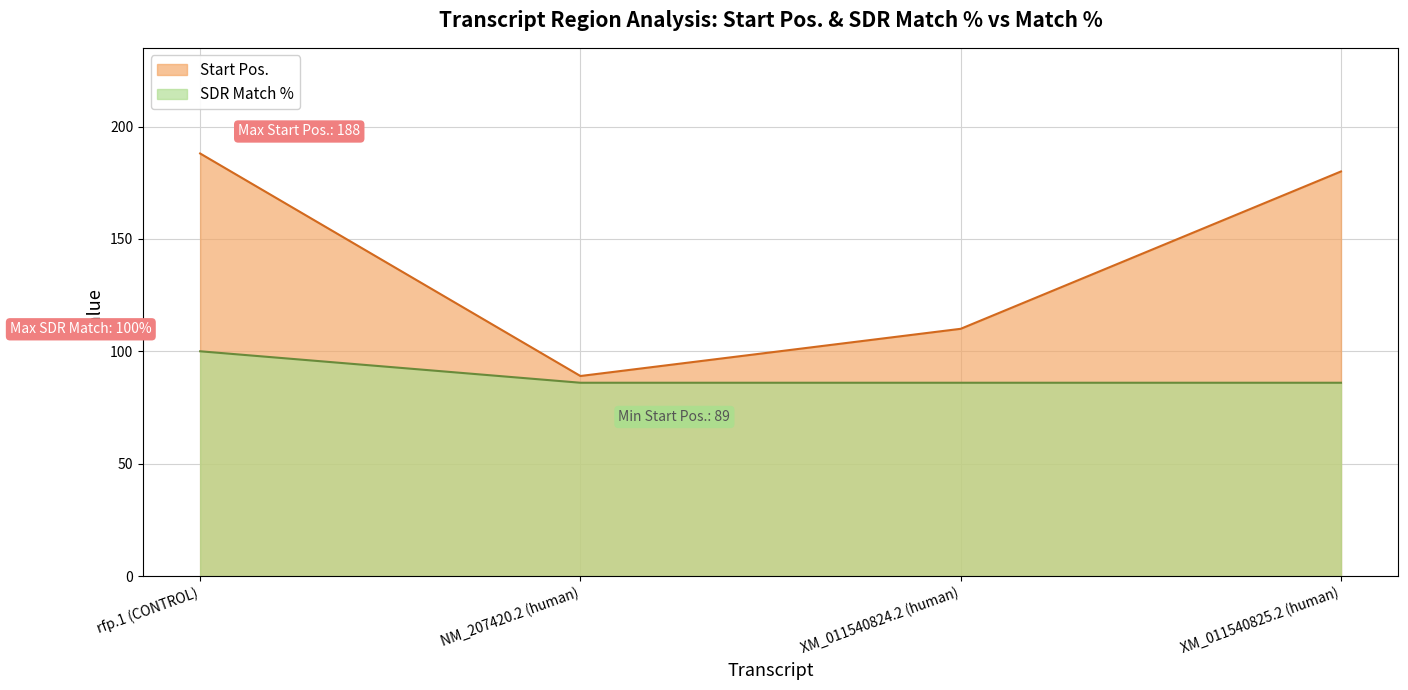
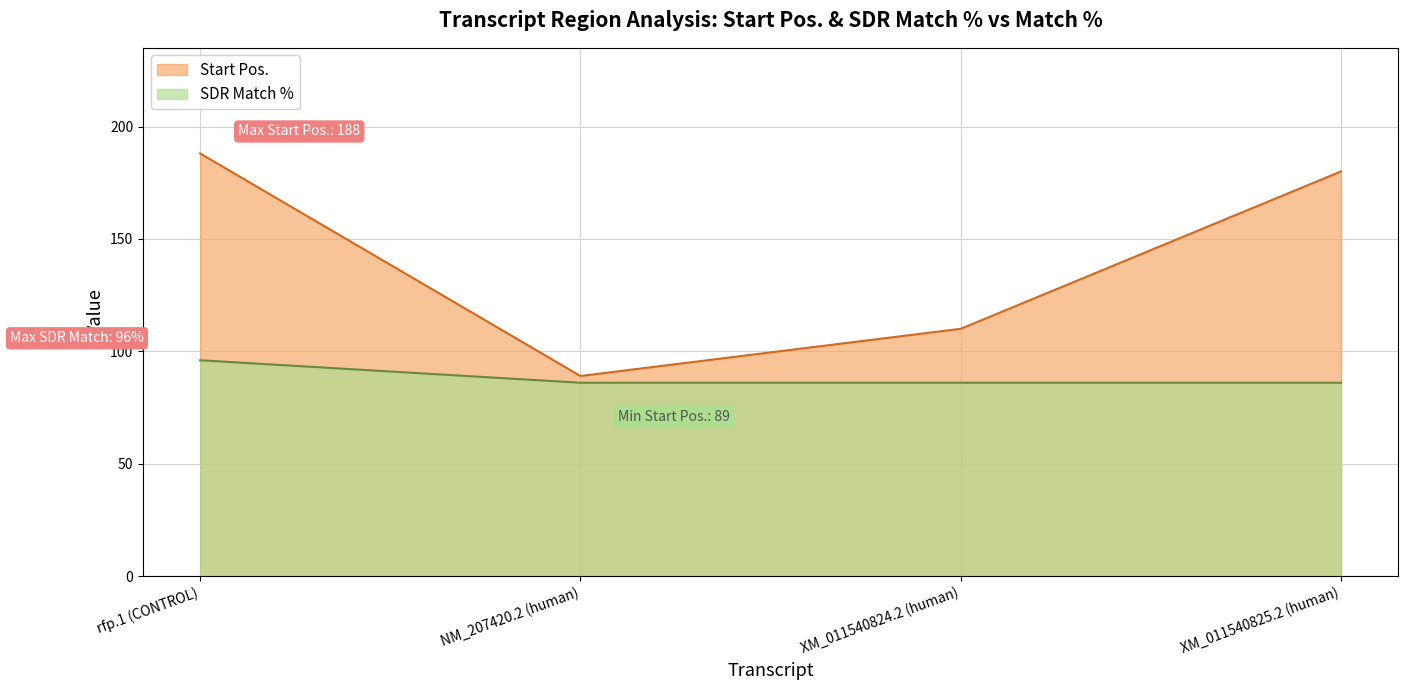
  {
    "Start Pos.": {
      "rfp.1 (CONTROL)": "188",
      "NM_207420.2 (human)": "89",
      "XM_011540824.2 (human)": "110",
      "XM_011540825.2 (human)": "180"
    },
    "SDR Match %": {
-     "rfp.1 (CONTROL)": "100%"
+     "rfp.1 (CONTROL)": "96%"
    }
  }
